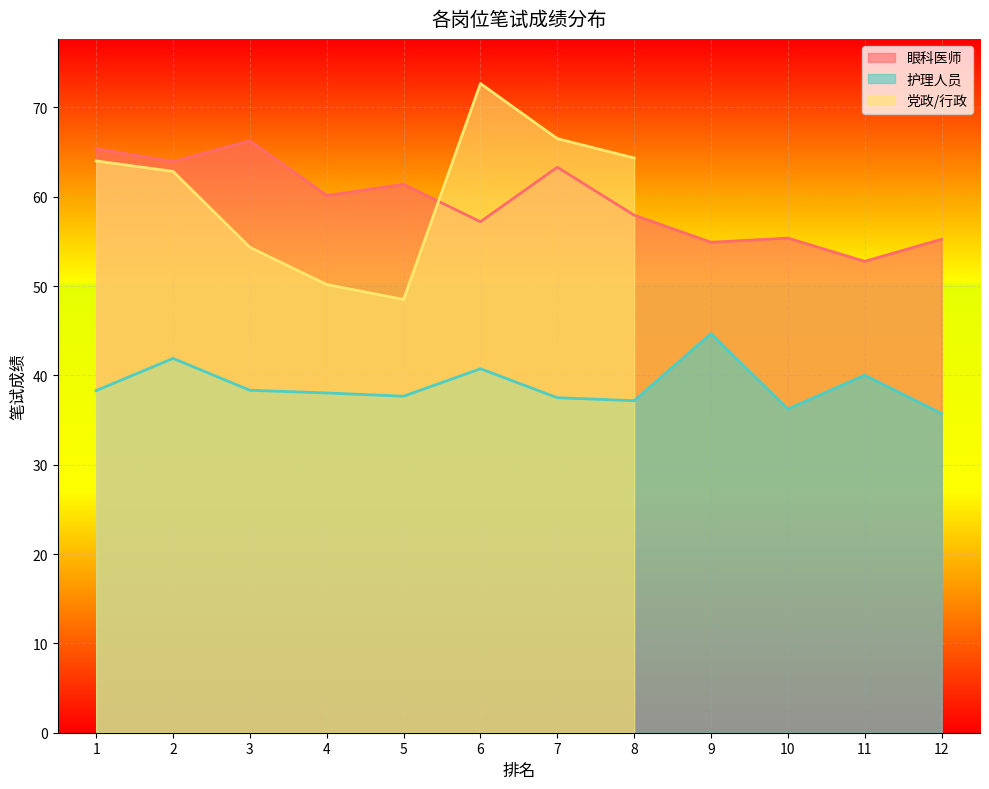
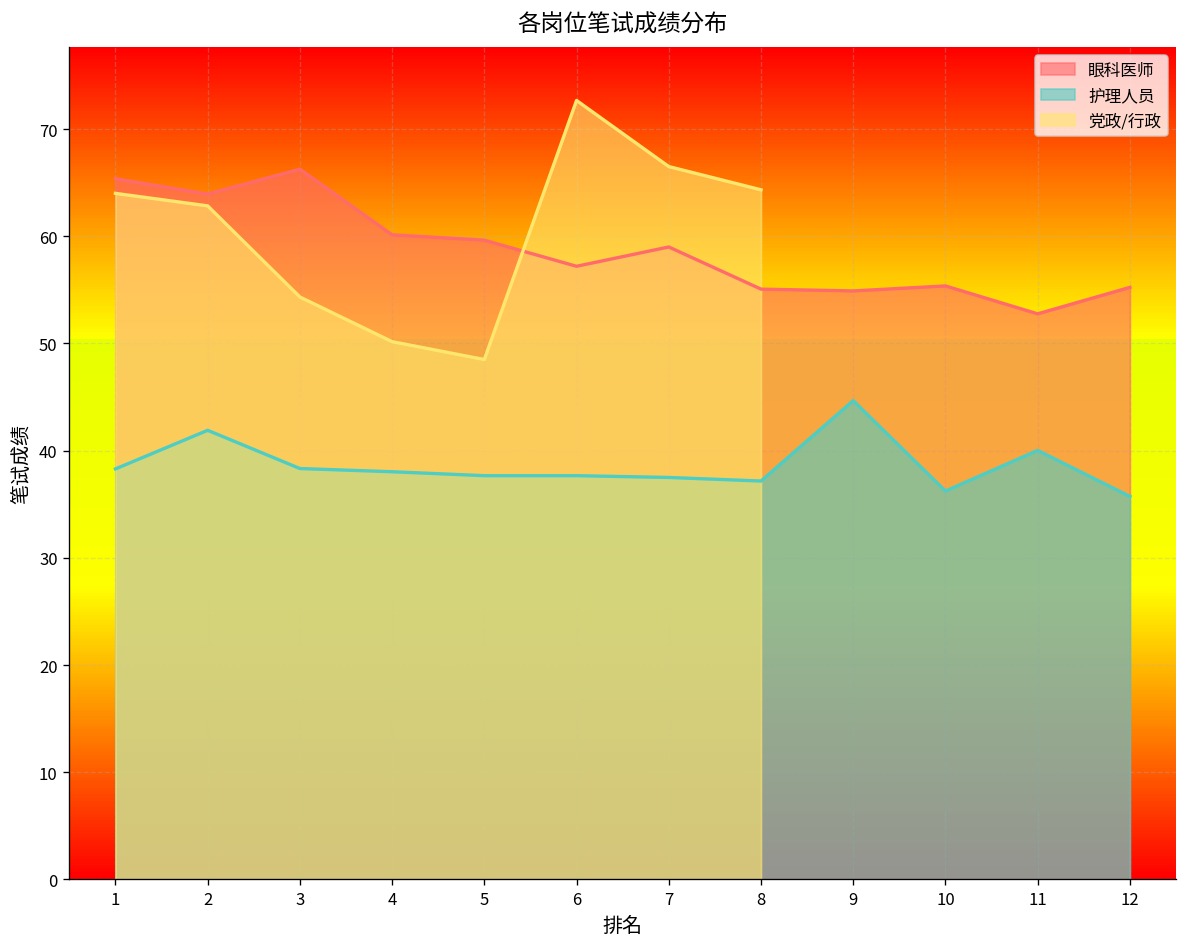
  {
    "眼科医师": {
      "1": 65,
      "2": 64,
      "3": 66,
      "4": 60,
-     "5": 61,
+     "5": 60,
      "6": 57,
-     "7": 63,
-     "8": 58,
+     "7": 59,
+     "8": 55,
      "9": 55,
      "10": 55,
      "11": 53,
      "12": 55
    },
    "护理人员": {
      "1": 38,
      "2": 42,
      "3": 38,
      "4": 38,
      "5": 38,
-     "6": 41,
+     "6": 38,
      "7": 38,
      "8": 37,
      "9": 45,
      "10": 36,
      "11": 40,
      "12": 36
    },
    "党政/行政": {
      "1": 64,
      "2": 63,
      "3": 54,
      "4": 50,
      "5": 49,
      "6": 73,
      "7": 67,
      "8": 64
    }
  }
